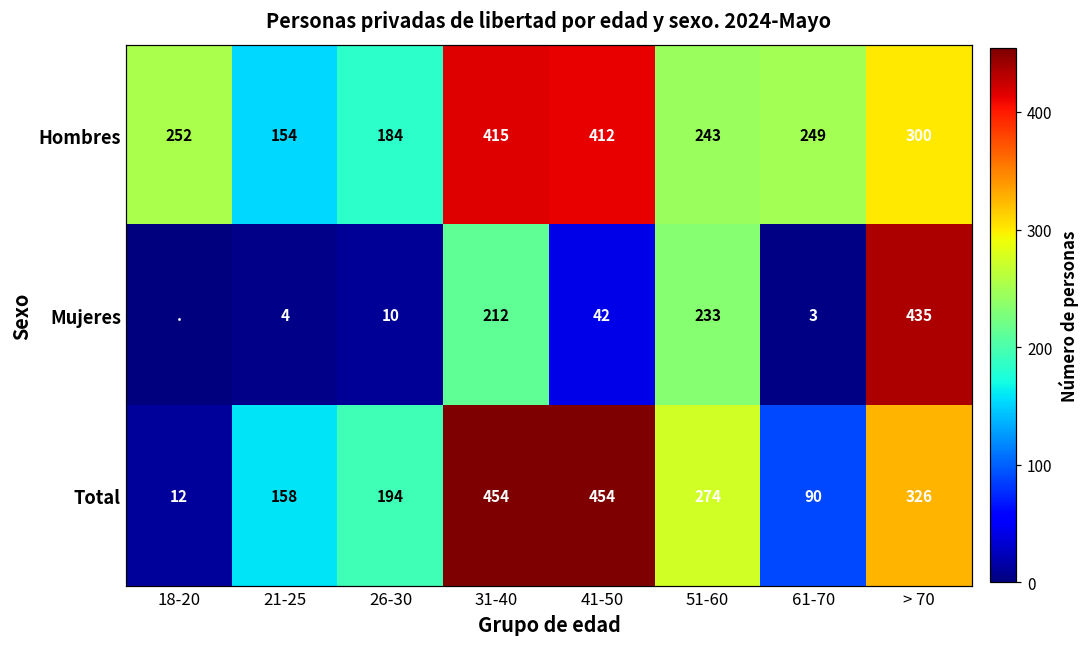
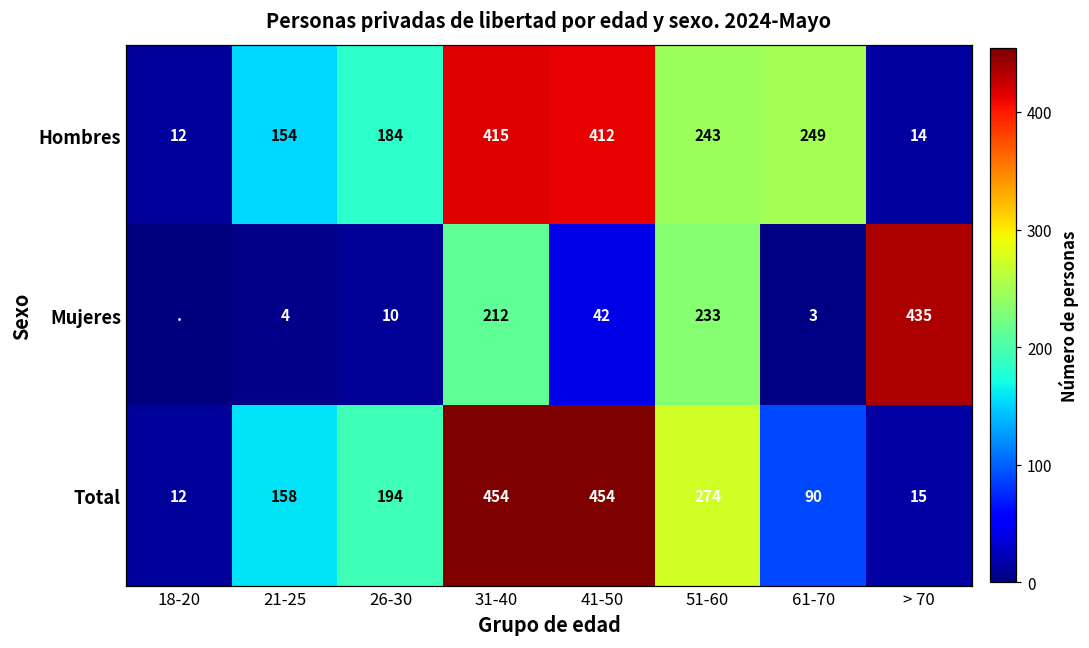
  {
    "Hombres": {
-     "18-20": 252,
+     "18-20": 12,
      "21-25": 154,
      "26-30": 184,
      "31-40": 415,
      "41-50": 412,
      "51-60": 243,
      "61-70": 249,
-     "> 70": 300
+     "> 70": 14
    },
    "Mujeres": {
      "21-25": 4,
      "26-30": 10,
      "31-40": 212,
      "41-50": 42,
      "51-60": 233,
      "61-70": 3,
      "> 70": 435
    },
    "Total": {
      "18-20": 12,
      "21-25": 158,
      "26-30": 194,
      "31-40": 454,
      "41-50": 454,
      "51-60": 274,
      "61-70": 90,
-     "> 70": 326
+     "> 70": 15
    }
  }
